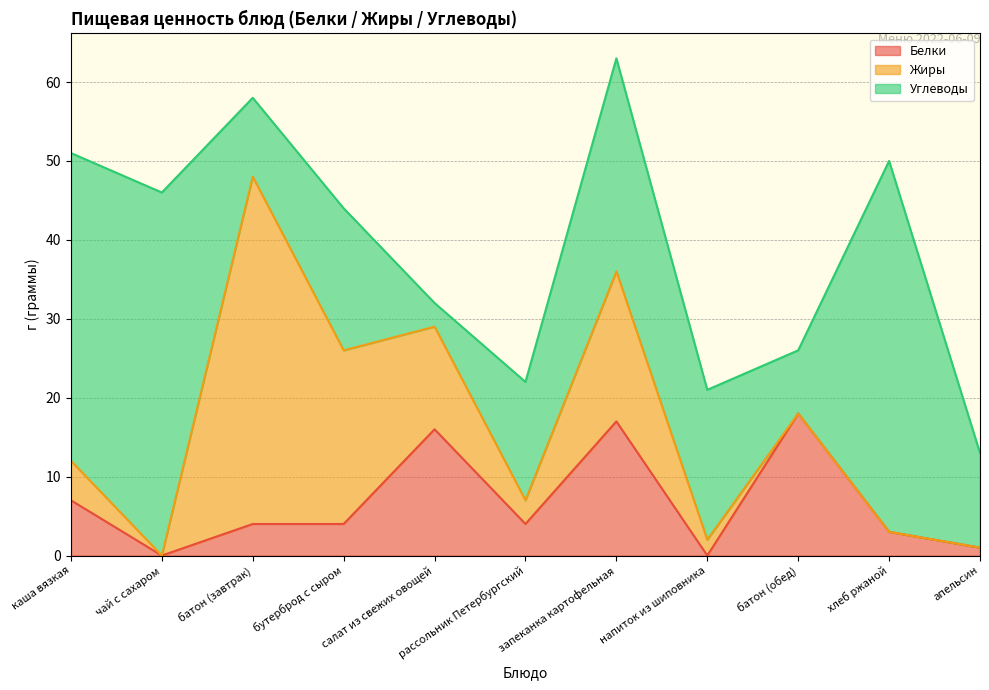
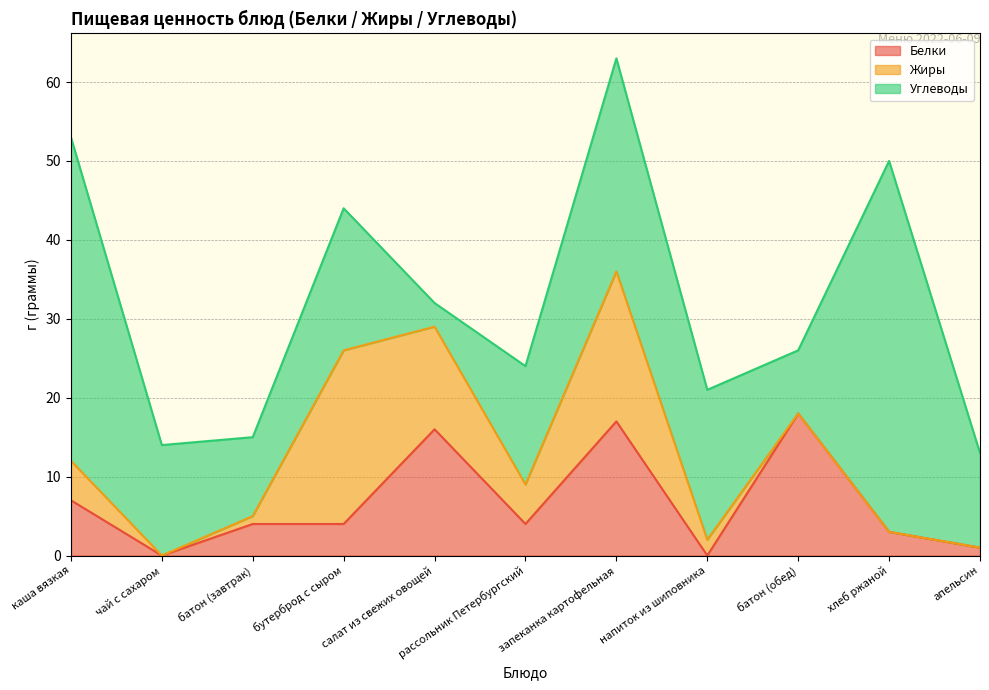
  {
    "Белки": {
      "каша вязкая": 7,
      "батон (завтрак)": 4,
      "бутерброд с сыром": 4,
      "салат из свежих овощей": 16,
      "рассольник Петербургский": 4,
      "запеканка картофельная": 17,
      "напиток из шиповника": 0
    },
    "Жиры": {
      "каша вязкая": 5,
-     "батон (завтрак)": 44,
+     "батон (завтрак)": 1,
      "бутерброд с сыром": 22,
      "салат из свежих овощей": 13,
-     "рассольник Петербургский": 3,
+     "рассольник Петербургский": 5,
      "запеканка картофельная": 19,
      "напиток из шиповника": 2
    },
    "Углеводы": {
-     "каша вязкая": 39,
-     "чай с сахаром": 46,
+     "каша вязкая": 41,
+     "чай с сахаром": 14,
      "батон (завтрак)": 10,
      "бутерброд с сыром": 18,
      "салат из свежих овощей": 3,
      "рассольник Петербургский": 15,
      "запеканка картофельная": 27,
      "напиток из шиповника": 19,
      "батон (обед)": 8,
      "хлеб ржаной": 47,
      "апельсин": 12
    }
  }
